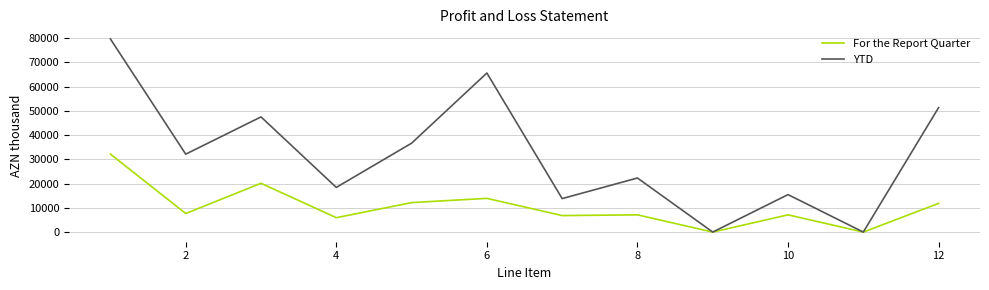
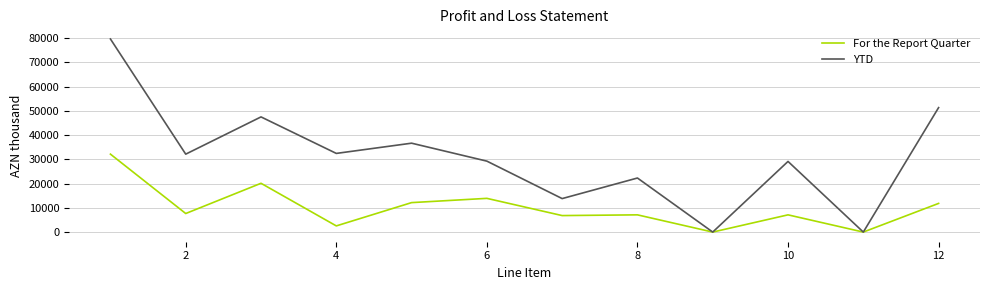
  {
    "For the Report Quarter": {
      "2": 8000,
-     "4": 6000,
+     "4": 3000,
      "6": 14000,
      "8": 7000,
      "10": 7000,
      "12": 12000
    },
    "YTD": {
      "2": 32000,
-     "4": 18000,
-     "6": 66000,
+     "4": 32000,
+     "6": 29000,
      "8": 22000,
-     "10": 15000,
+     "10": 29000,
      "12": 51000
    }
  }
